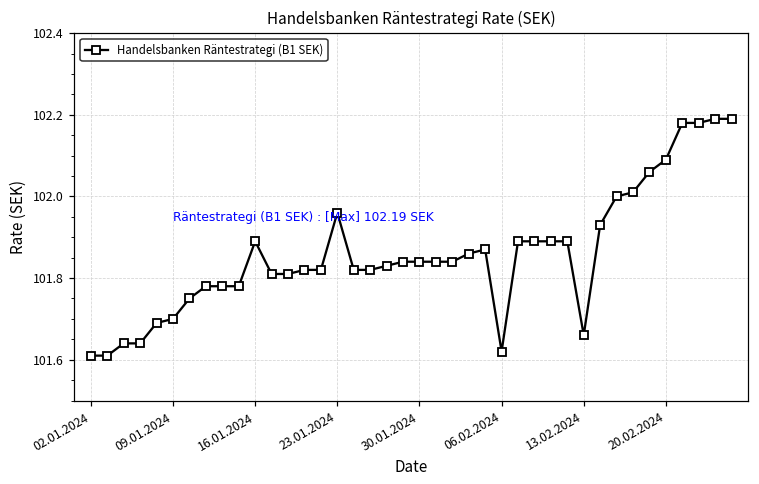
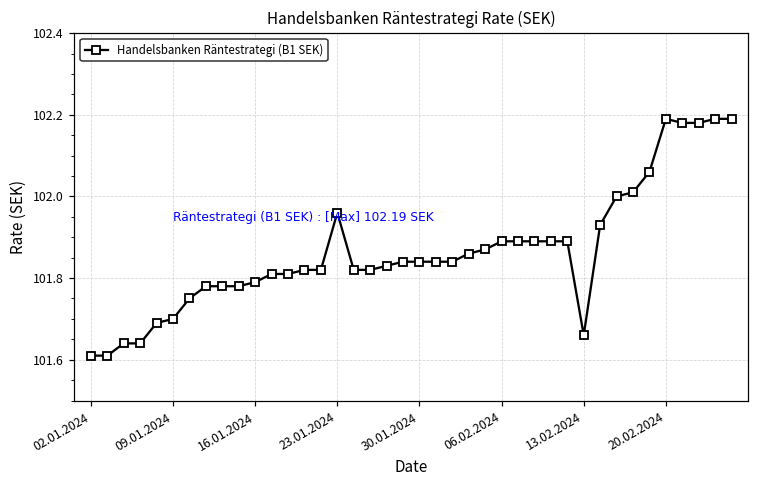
  {
    "02.01.2024": 101.61,
    "09.01.2024": 101.70,
-   "16.01.2024": 101.89,
+   "16.01.2024": 101.79,
    "30.01.2024": 101.84,
-   "06.02.2024": 101.62,
+   "06.02.2024": 101.89,
    "13.02.2024": 101.66,
-   "20.02.2024": 102.09
+   "20.02.2024": 102.19
  }
